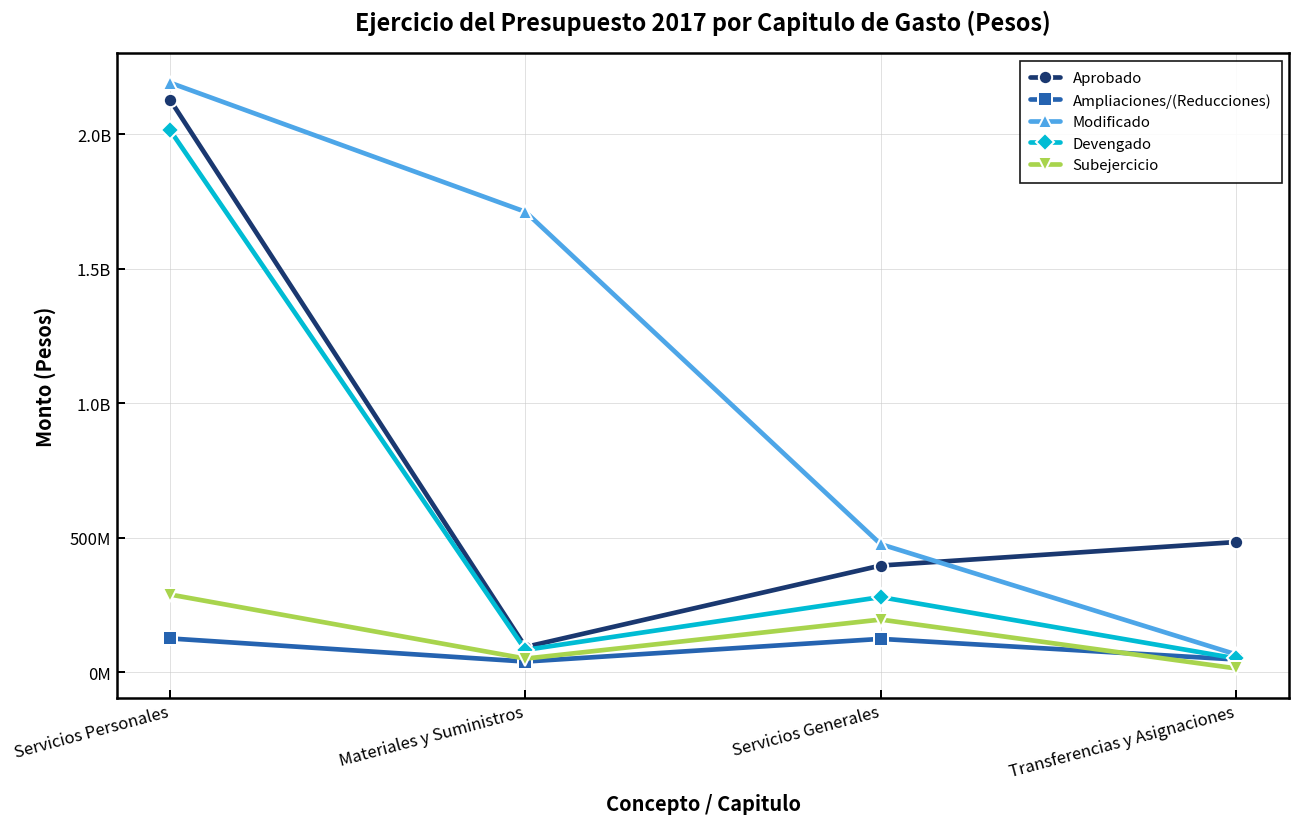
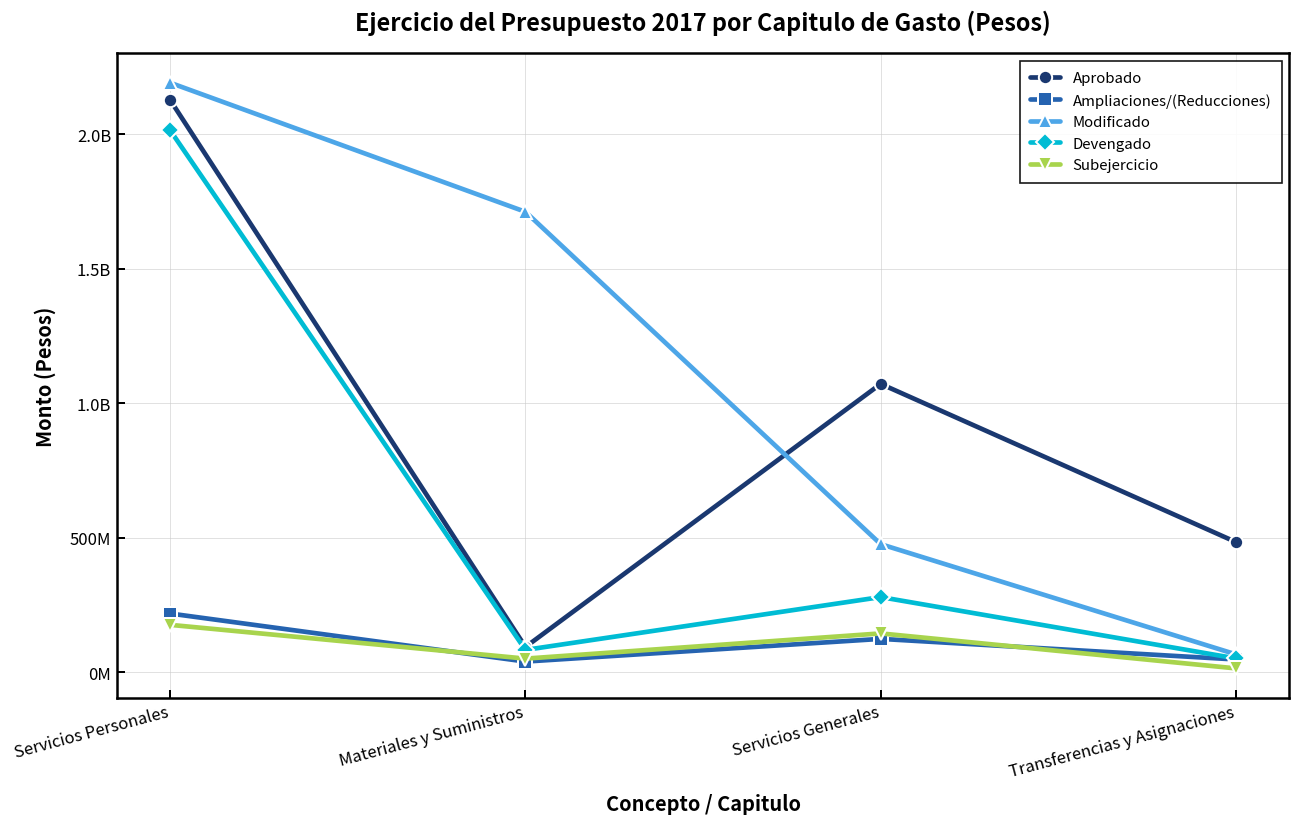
  {
    "Aprobado": {
      "Servicios Personales": 2130000000,
-     "Servicios Generales": 400000000,
+     "Servicios Generales": 1070000000,
      "Transferencias y Asignaciones": 480000000
    },
    "Ampliaciones/(Reducciones)": {
-     "Servicios Personales": 130000000,
+     "Servicios Personales": 220000000,
      "Servicios Generales": 120000000
    },
    "Modificado": {
      "Servicios Personales": 2190000000,
      "Materiales y Suministros": 1710000000,
      "Servicios Generales": 480000000,
      "Transferencias y Asignaciones": 70000000
    },
    "Devengado": {
      "Servicios Personales": 2010000000,
      "Servicios Generales": 280000000
    },
    "Subejercicio": {
-     "Servicios Personales": 290000000,
-     "Servicios Generales": 200000000,
+     "Servicios Personales": 180000000,
+     "Servicios Generales": 150000000,
      "Transferencias y Asignaciones": 20000000
    }
  }
